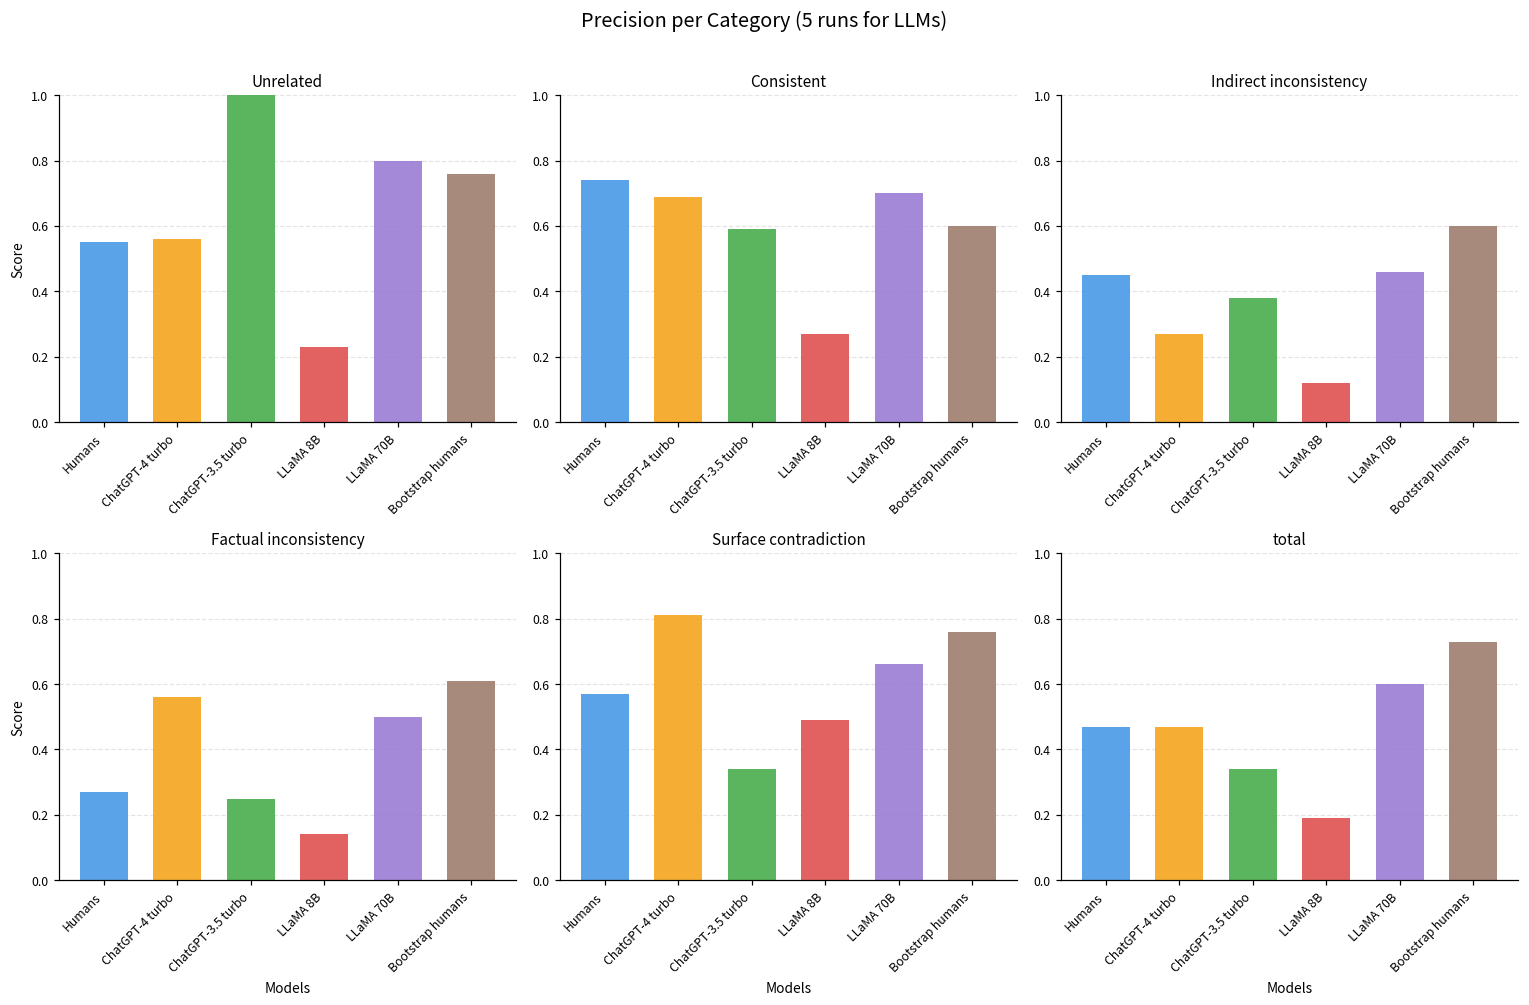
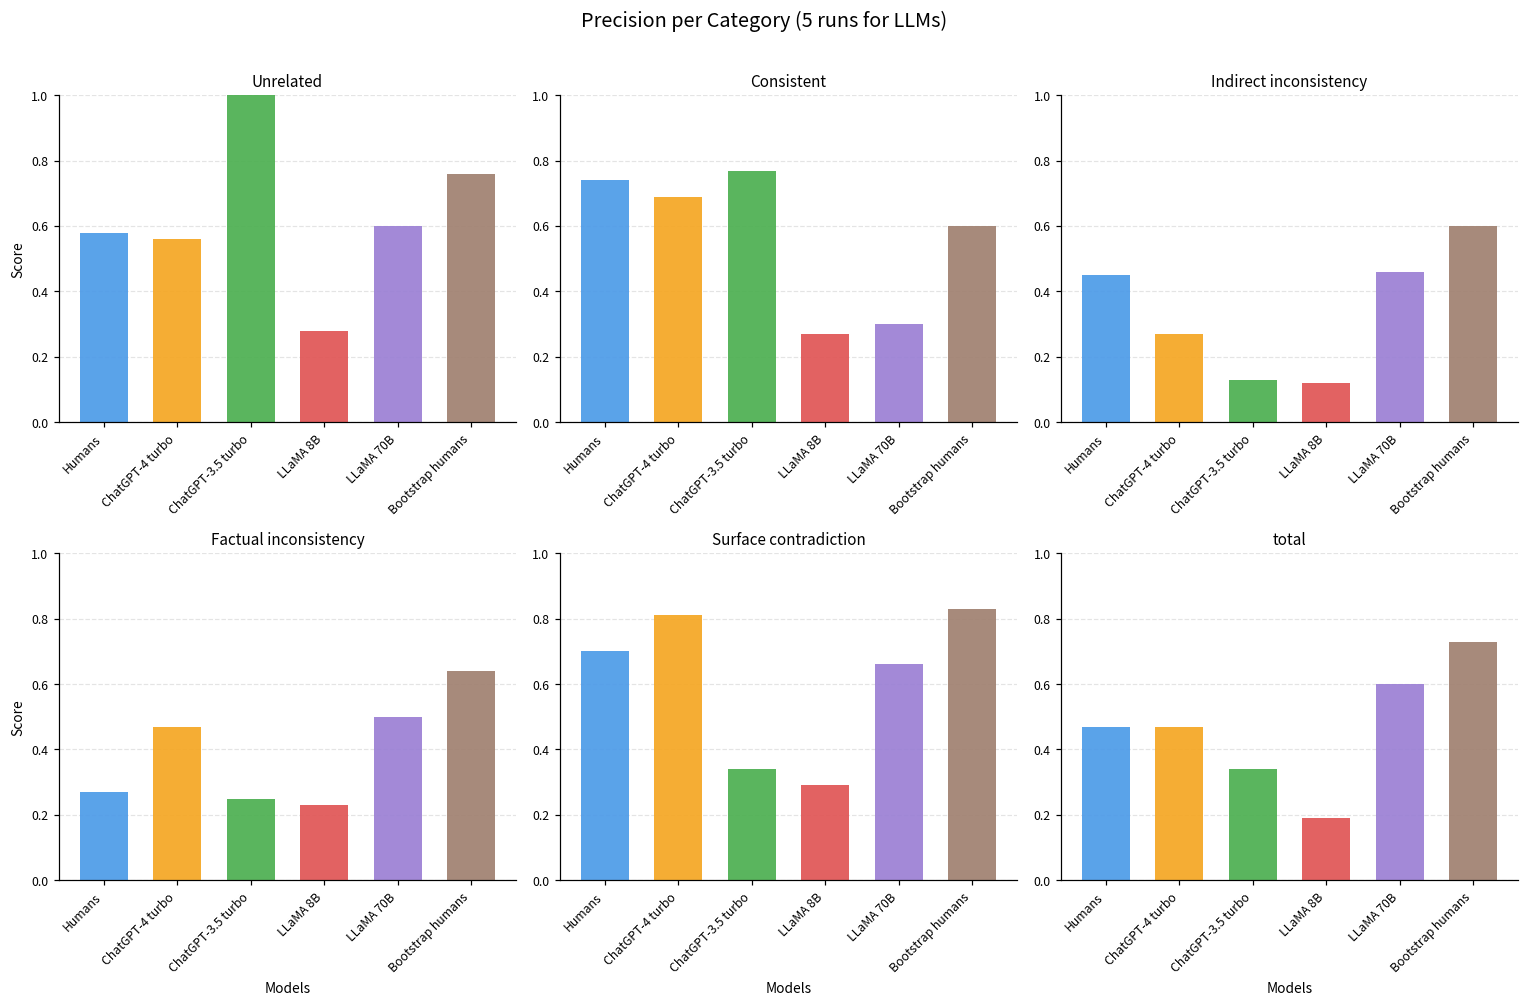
  {
    "Unrelated": {
-     "Humans": 0.55,
+     "Humans": 0.58,
      "ChatGPT-4 turbo": 0.56,
      "ChatGPT-3.5 turbo": 1.00,
-     "LLaMA 8B": 0.23,
-     "LLaMA 70B": 0.8,
+     "LLaMA 8B": 0.28,
+     "LLaMA 70B": 0.6,
      "Bootstrap humans": 0.76
    },
    "Consistent": {
      "Humans": 0.74,
      "ChatGPT-4 turbo": 0.69,
-     "ChatGPT-3.5 turbo": 0.59,
+     "ChatGPT-3.5 turbo": 0.77,
      "LLaMA 8B": 0.27,
-     "LLaMA 70B": 0.7,
+     "LLaMA 70B": 0.3,
      "Bootstrap humans": 0.60
    },
    "Indirect inconsistency": {
      "Humans": 0.45,
      "ChatGPT-4 turbo": 0.27,
-     "ChatGPT-3.5 turbo": 0.38,
+     "ChatGPT-3.5 turbo": 0.13,
      "LLaMA 8B": 0.12,
      "LLaMA 70B": 0.46,
      "Bootstrap humans": 0.60
    },
    "Factual inconsistency": {
      "Humans": 0.27,
-     "ChatGPT-4 turbo": 0.56,
+     "ChatGPT-4 turbo": 0.47,
      "ChatGPT-3.5 turbo": 0.25,
-     "LLaMA 8B": 0.14,
+     "LLaMA 8B": 0.23,
      "LLaMA 70B": 0.50,
-     "Bootstrap humans": 0.61
+     "Bootstrap humans": 0.64
    },
    "Surface contradiction": {
-     "Humans": 0.57,
+     "Humans": 0.70,
      "ChatGPT-4 turbo": 0.81,
      "ChatGPT-3.5 turbo": 0.34,
-     "LLaMA 8B": 0.49,
+     "LLaMA 8B": 0.29,
      "LLaMA 70B": 0.66,
-     "Bootstrap humans": 0.76
+     "Bootstrap humans": 0.83
    },
    "total": {
      "Humans": 0.47,
      "ChatGPT-4 turbo": 0.47,
      "ChatGPT-3.5 turbo": 0.34,
      "LLaMA 8B": 0.19,
      "LLaMA 70B": 0.60,
      "Bootstrap humans": 0.73
    }
  }
